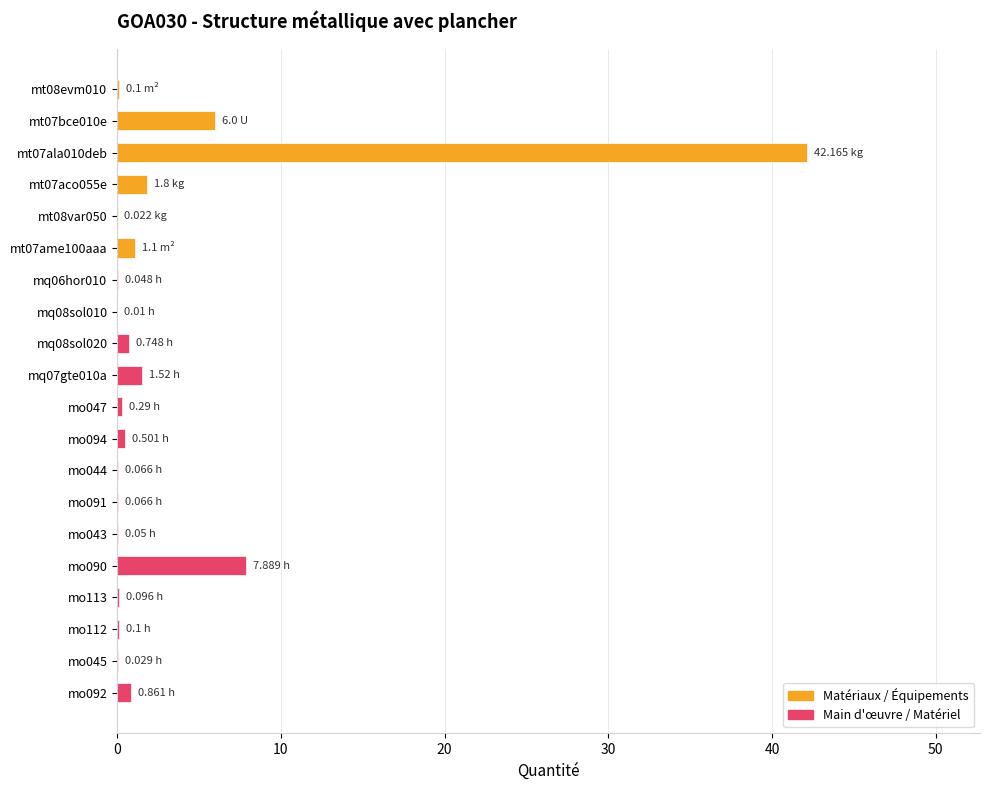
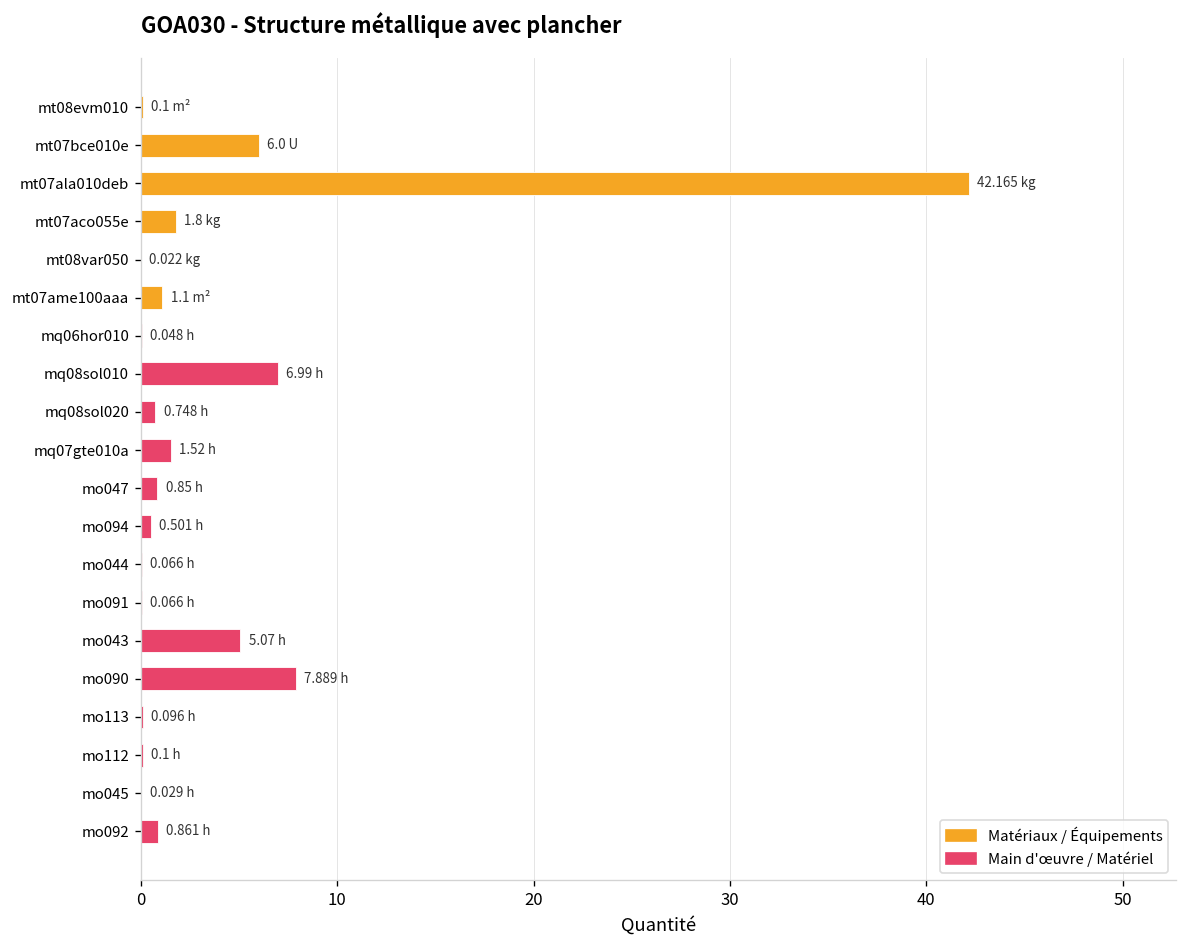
  {
    "mt08evm010": 0.1,
    "mt07bce010e": 6.0,
    "mt07ala010deb": 42.165,
    "mt07aco055e": 1.8,
    "mt08var050": 0.022,
    "mt07ame100aaa": 1.1,
    "mq06hor010": 0.048,
-   "mq08sol010": 0.01,
+   "mq08sol010": 6.99,
    "mq08sol020": 0.748,
    "mq07gte010a": 1.52,
-   "mo047": 0.29,
+   "mo047": 0.85,
    "mo094": 0.501,
    "mo044": 0.066,
    "mo091": 0.066,
-   "mo043": 0.05,
+   "mo043": 5.07,
    "mo090": 7.889,
    "mo113": 0.096,
    "mo112": 0.1,
    "mo045": 0.029,
    "mo092": 0.861
  }
